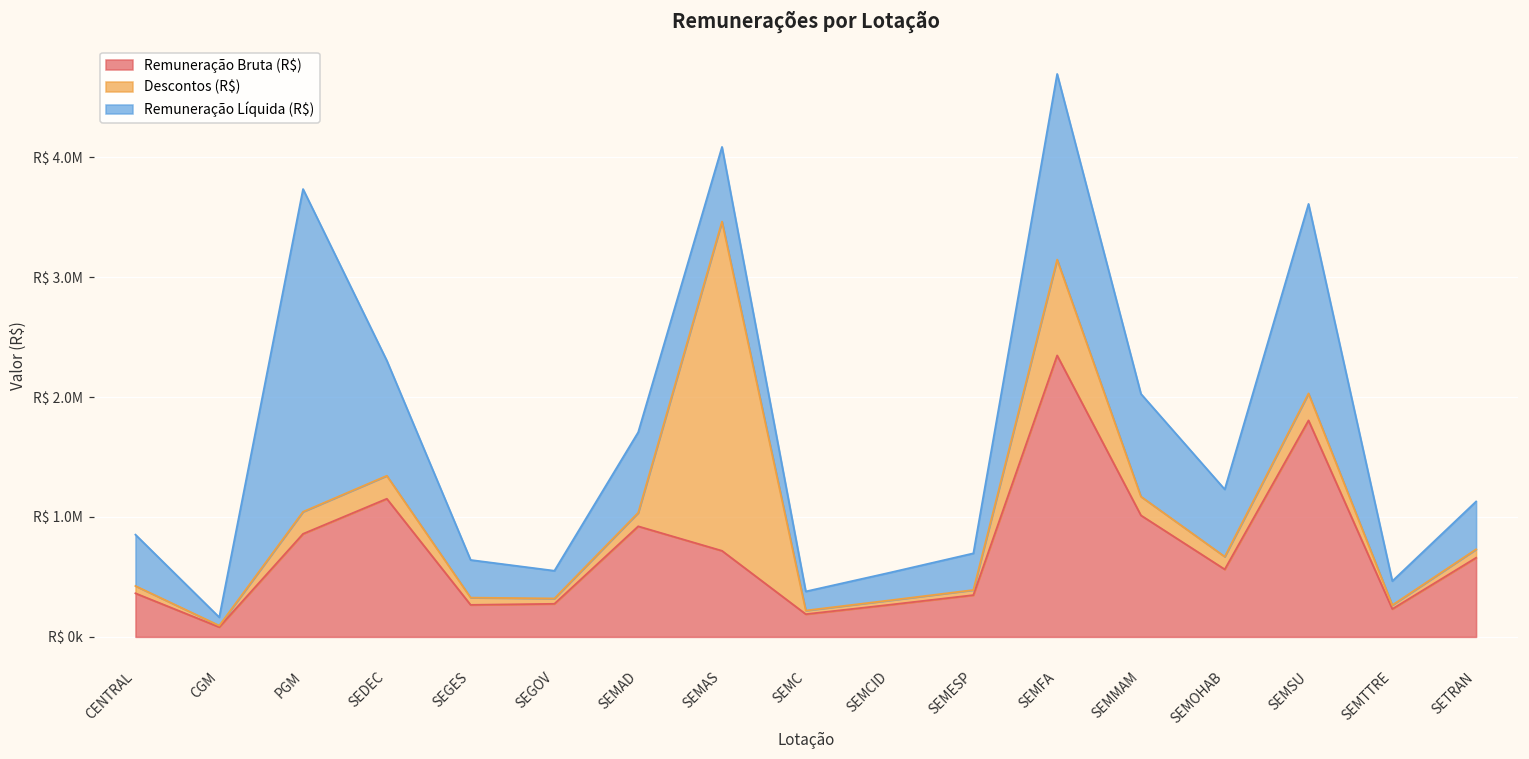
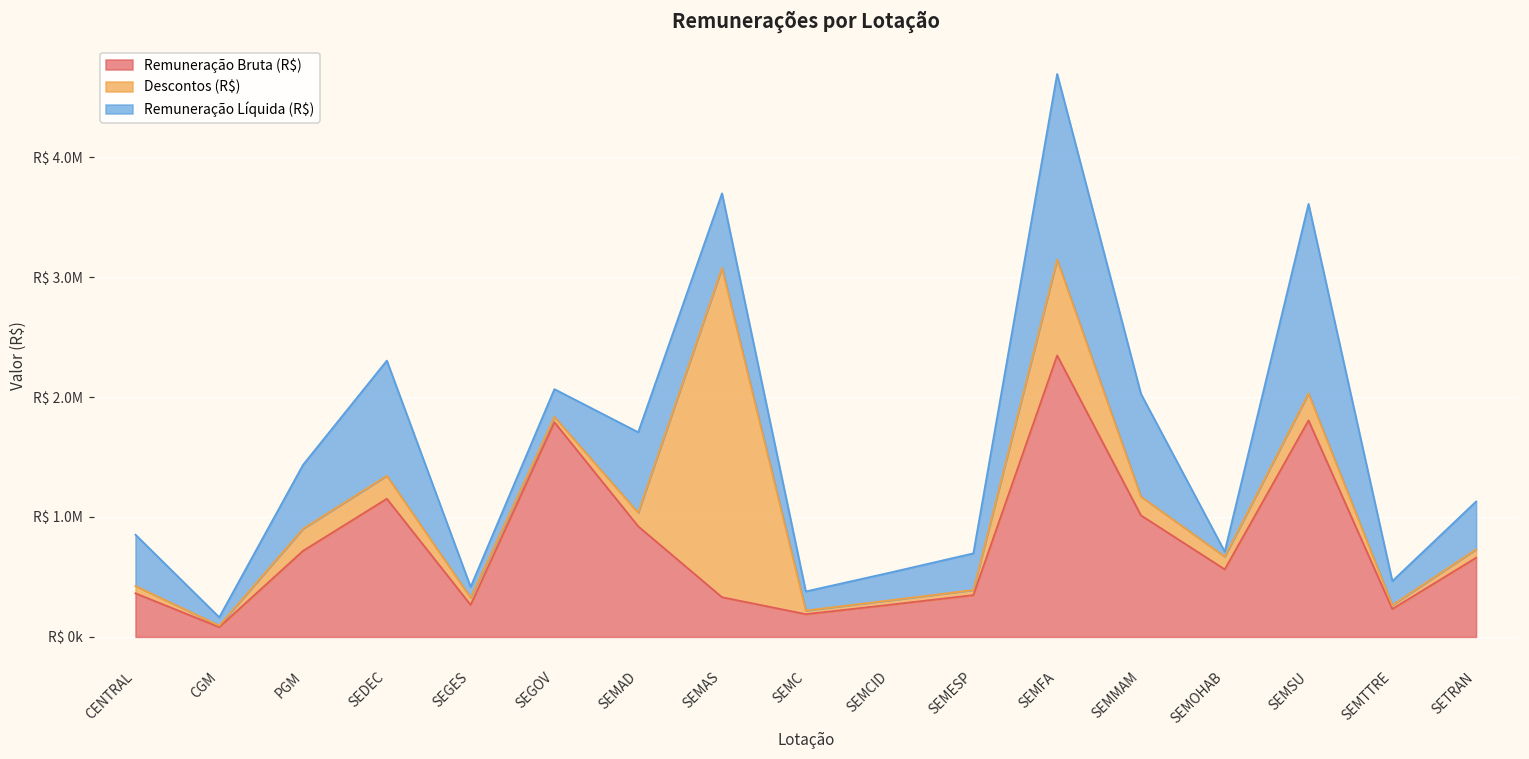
  {
    "Remuneração Bruta (R$)": {
      "CENTRAL": "R$ 360000",
-     "PGM": "R$ 860000",
+     "PGM": "R$ 720000",
      "SEDEC": "R$ 1150000",
      "SEGES": "R$ 270000",
-     "SEGOV": "R$ 280000",
+     "SEGOV": "R$ 1790000",
      "SEMAD": "R$ 920000",
-     "SEMAS": "R$ 720000",
+     "SEMAS": "R$ 330000",
      "SEMC": "R$ 190000",
      "SEMCID": "R$ 270000",
      "SEMESP": "R$ 350000",
      "SEMFA": "R$ 2350000",
      "SEMMAM": "R$ 1010000",
      "SEMOHAB": "R$ 560000",
      "SEMSU": "R$ 1800000",
      "SEMTTRE": "R$ 230000",
      "SETRAN": "R$ 660000"
    },
    "Descontos (R$)": {
      "CENTRAL": "R$ 60000",
      "PGM": "R$ 180000",
      "SEDEC": "R$ 190000",
      "SEGES": "R$ 60000",
      "SEGOV": "R$ 40000",
      "SEMAD": "R$ 110000",
      "SEMAS": "R$ 2750000",
      "SEMC": "R$ 30000",
      "SEMCID": "R$ 40000",
      "SEMESP": "R$ 40000",
      "SEMFA": "R$ 800000",
      "SEMMAM": "R$ 160000",
      "SEMOHAB": "R$ 110000",
      "SEMSU": "R$ 220000",
      "SEMTTRE": "R$ 30000",
      "SETRAN": "R$ 70000"
    },
    "Remuneração Líquida (R$)": {
      "CENTRAL": "R$ 430000",
      "CGM": "R$ 70000",
-     "PGM": "R$ 2690000",
+     "PGM": "R$ 530000",
      "SEDEC": "R$ 960000",
-     "SEGES": "R$ 310000",
+     "SEGES": "R$ 90000",
      "SEGOV": "R$ 230000",
      "SEMAD": "R$ 670000",
      "SEMAS": "R$ 620000",
      "SEMC": "R$ 160000",
      "SEMCID": "R$ 230000",
      "SEMESP": "R$ 310000",
      "SEMFA": "R$ 1550000",
      "SEMMAM": "R$ 860000",
-     "SEMOHAB": "R$ 560000",
+     "SEMOHAB": "R$ 40000",
      "SEMSU": "R$ 1580000",
      "SEMTTRE": "R$ 200000",
      "SETRAN": "R$ 400000"
    }
  }
